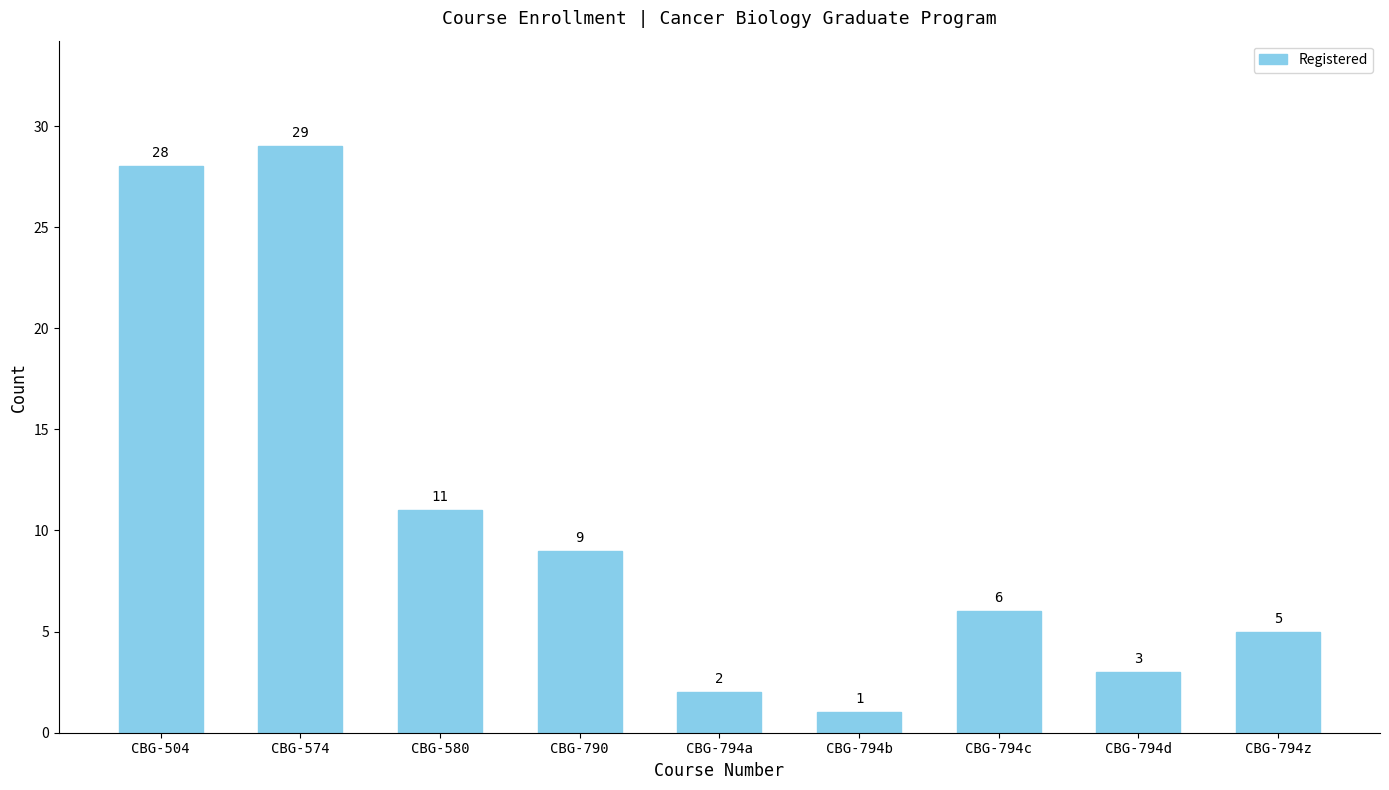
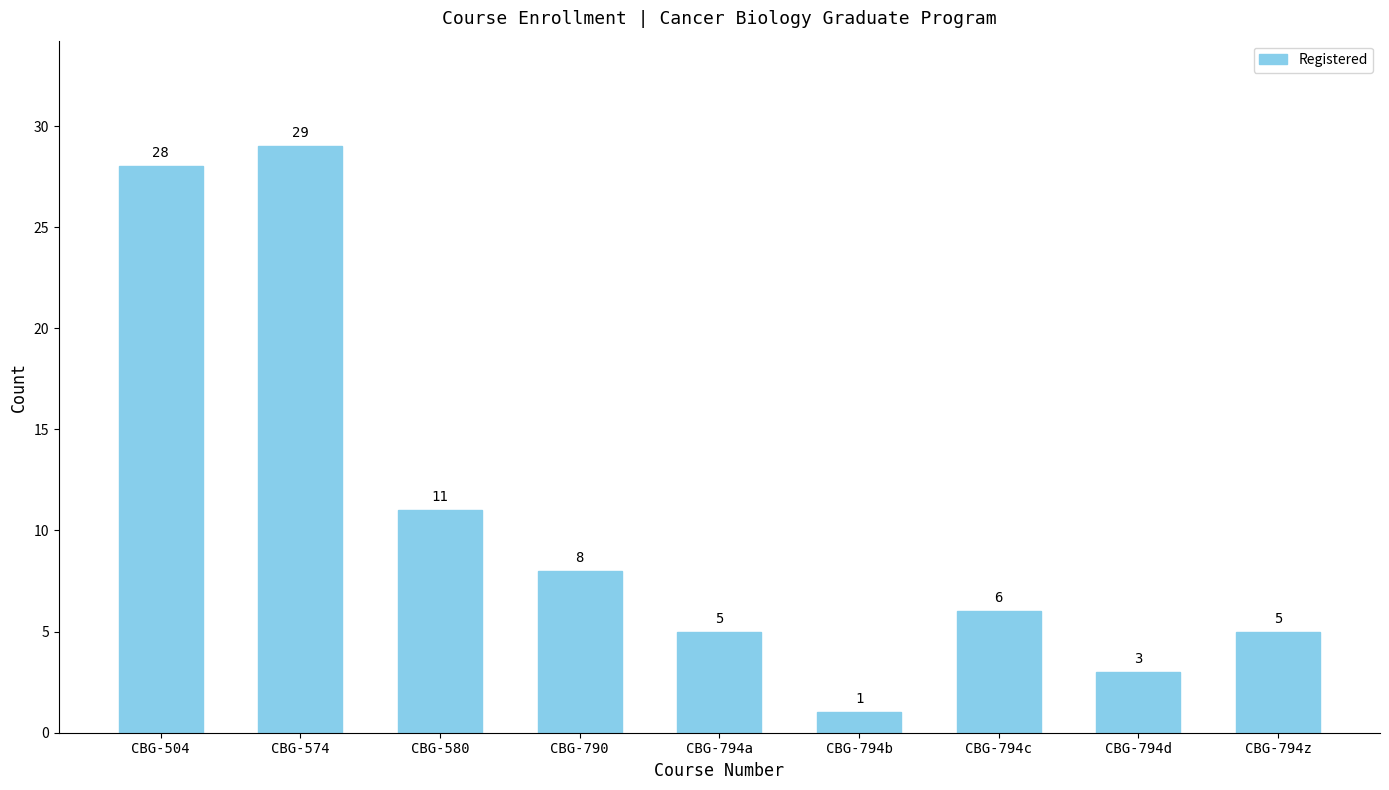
  {
    "CBG-504": 28,
    "CBG-574": 29,
    "CBG-580": 11,
-   "CBG-790": 9,
-   "CBG-794a": 2,
+   "CBG-790": 8,
+   "CBG-794a": 5,
    "CBG-794b": 1,
    "CBG-794c": 6,
    "CBG-794d": 3,
    "CBG-794z": 5
  }
